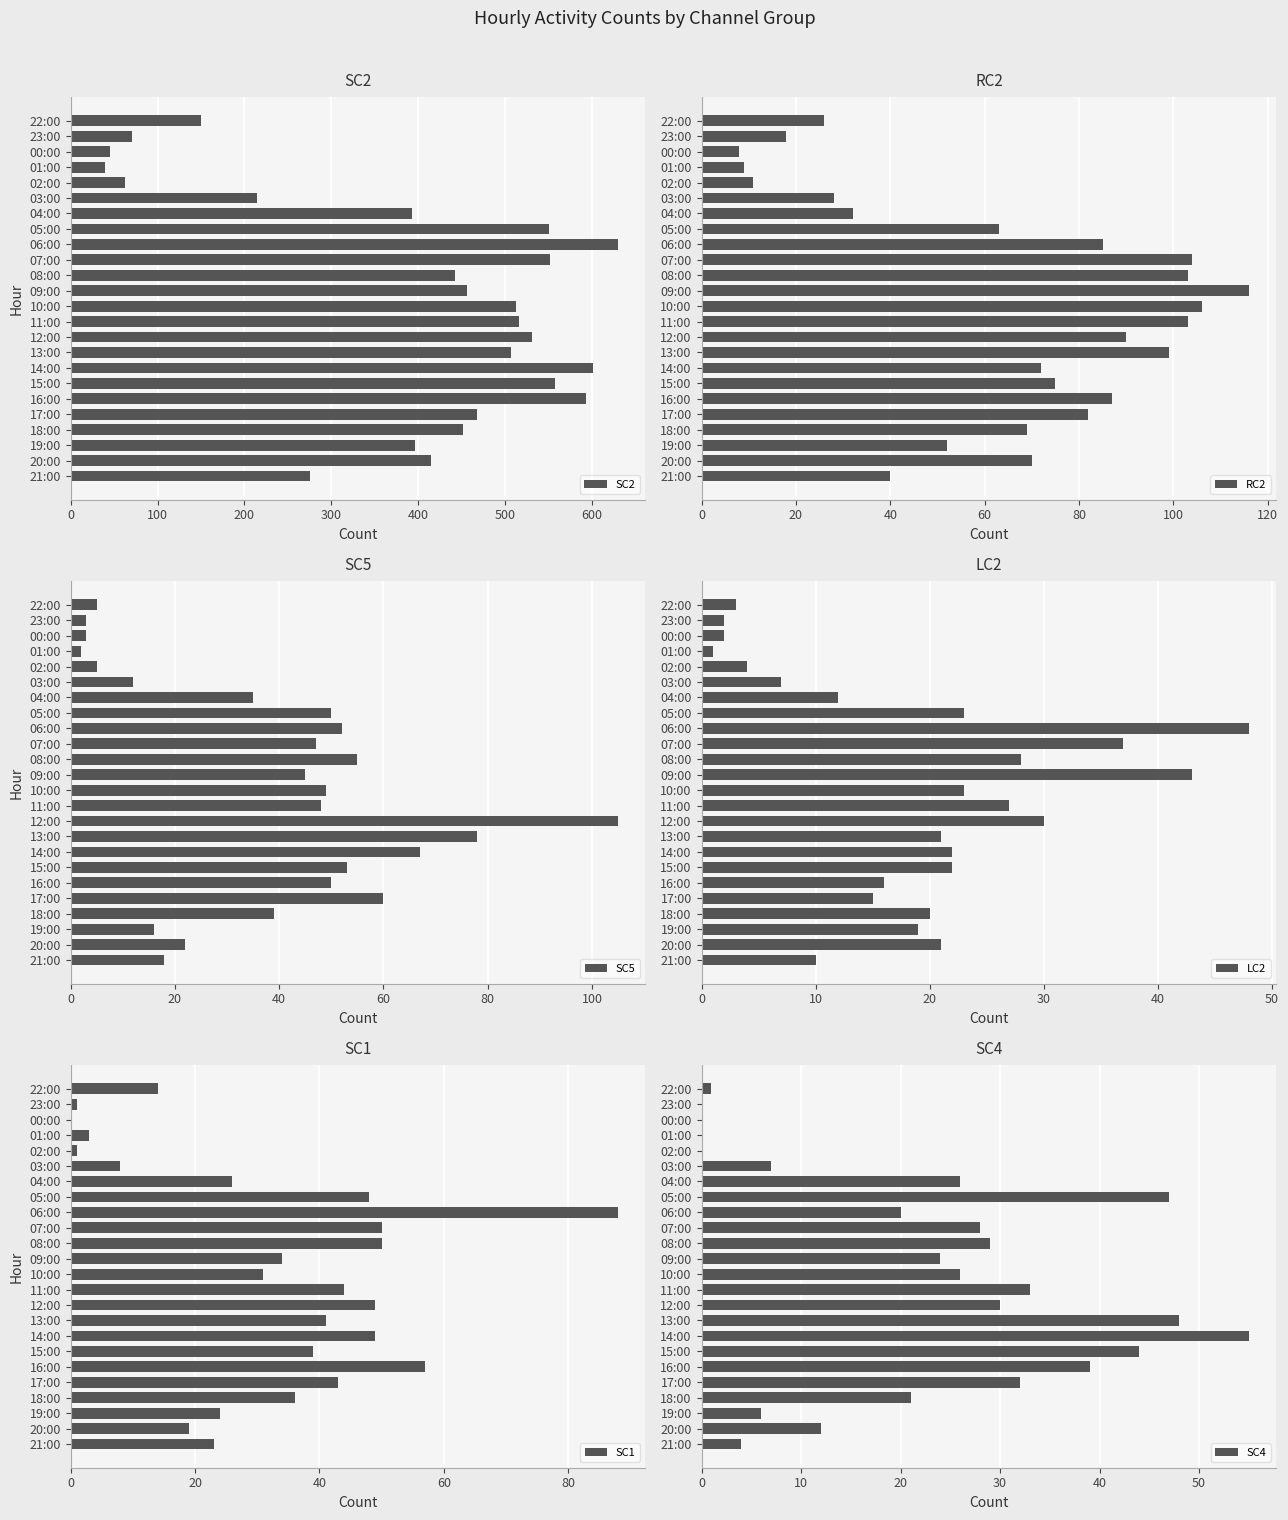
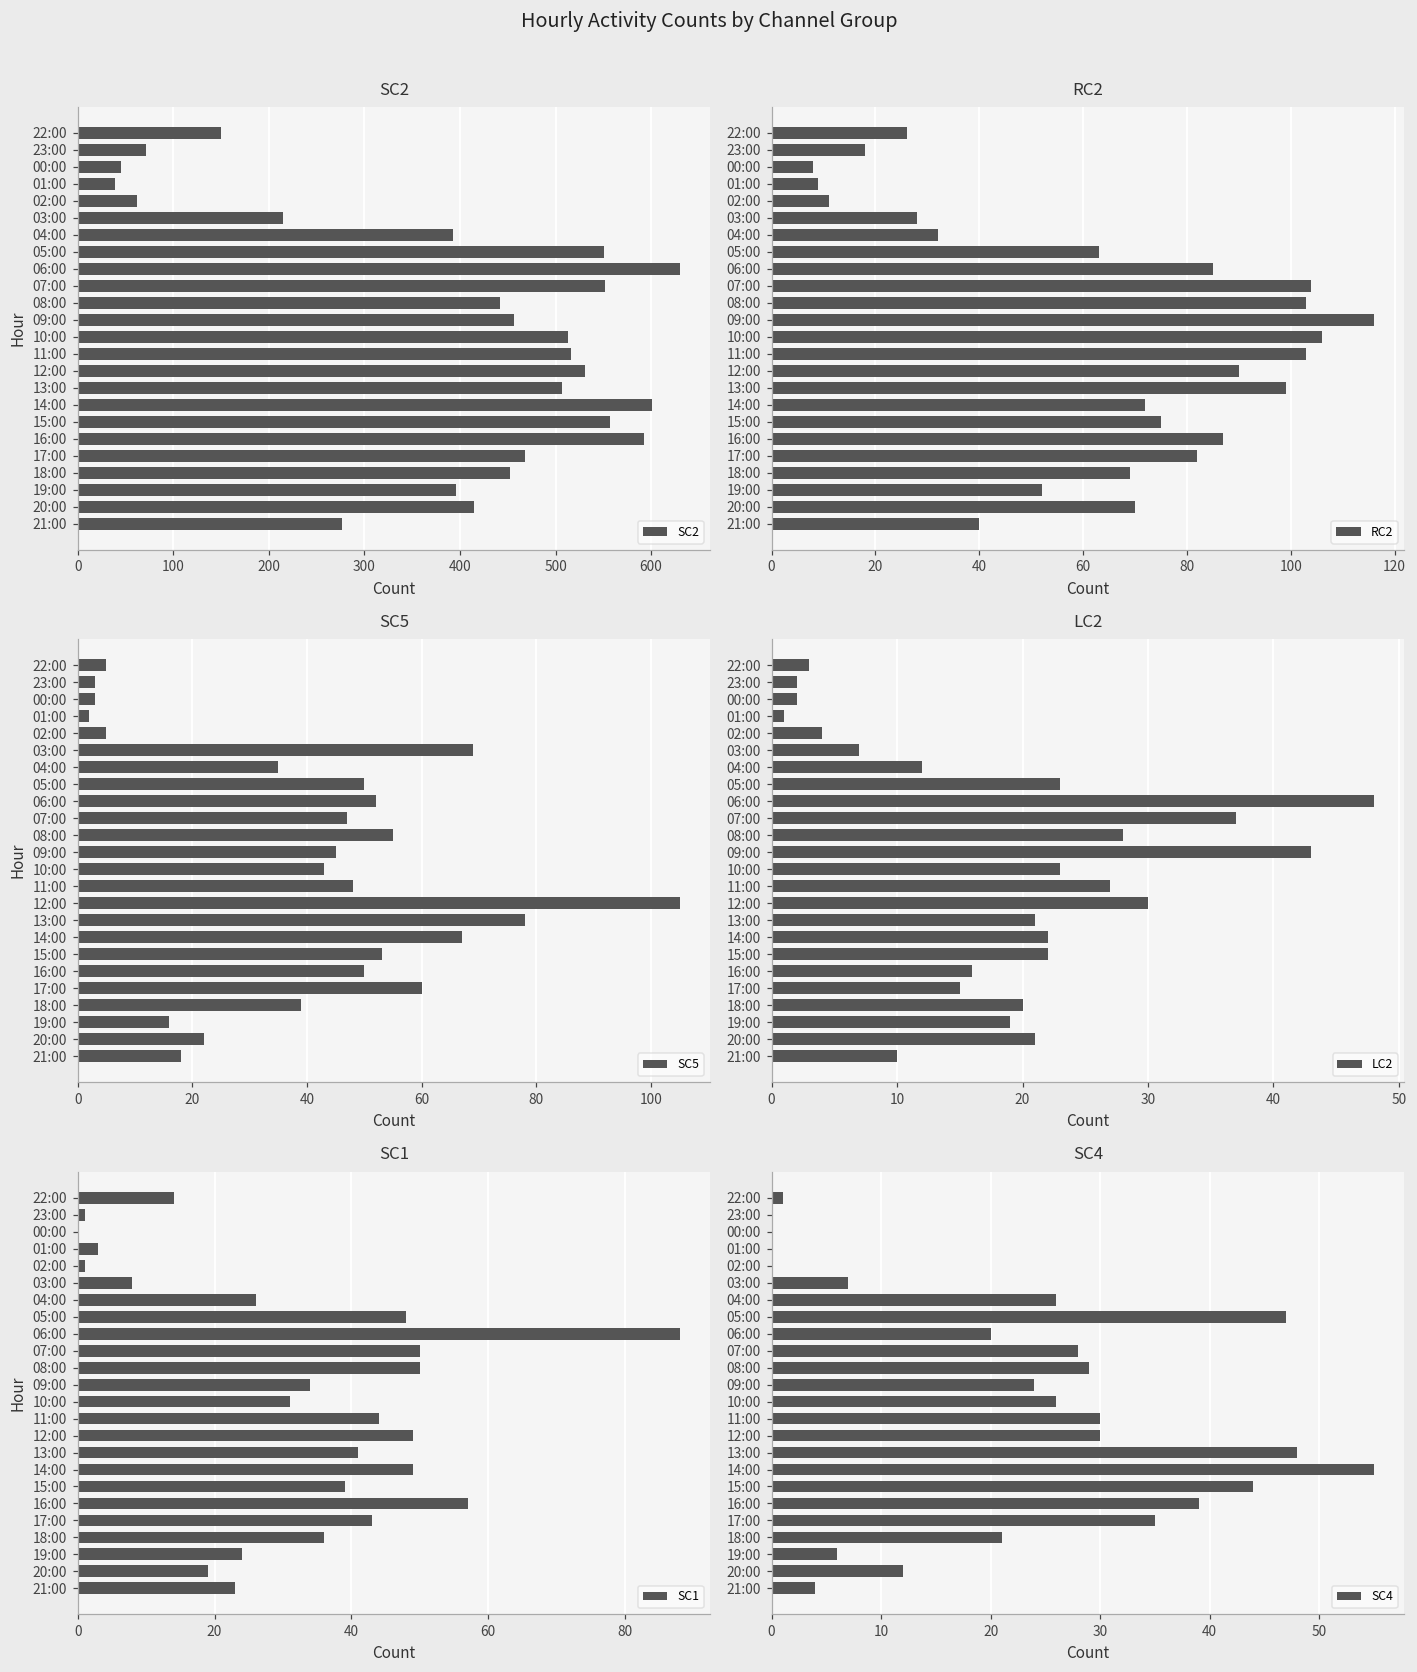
  {
    "SC2": {
      "22:00": 150,
      "23:00": 70,
      "00:00": 50,
      "01:00": 40,
      "02:00": 60,
      "03:00": 220,
      "04:00": 390,
      "05:00": 550,
      "06:00": 630,
      "07:00": 550,
      "08:00": 440,
      "09:00": 460,
      "10:00": 510,
      "11:00": 520,
      "12:00": 530,
      "13:00": 510,
      "14:00": 600,
      "15:00": 560,
      "16:00": 590,
      "17:00": 470,
      "18:00": 450,
      "19:00": 400,
      "20:00": 420,
      "21:00": 280
    },
    "RC2": {
      "22:00": 26,
      "23:00": 18,
      "00:00": 8,
      "01:00": 9,
      "02:00": 11,
      "03:00": 28,
      "04:00": 32,
      "05:00": 63,
      "06:00": 85,
      "07:00": 104,
      "08:00": 103,
      "09:00": 116,
      "10:00": 106,
      "11:00": 103,
      "12:00": 90,
      "13:00": 99,
      "14:00": 72,
      "15:00": 75,
      "16:00": 87,
      "17:00": 82,
      "18:00": 69,
      "19:00": 52,
      "20:00": 70,
      "21:00": 40
    },
    "SC5": {
      "22:00": 5,
      "23:00": 3,
      "00:00": 3,
      "01:00": 2,
      "02:00": 5,
-     "03:00": 12,
+     "03:00": 69,
      "04:00": 35,
      "05:00": 50,
      "06:00": 52,
      "07:00": 47,
      "08:00": 55,
      "09:00": 45,
-     "10:00": 49,
+     "10:00": 43,
      "11:00": 48,
      "12:00": 105,
      "13:00": 78,
      "14:00": 67,
      "15:00": 53,
      "16:00": 50,
      "17:00": 60,
      "18:00": 39,
      "19:00": 16,
      "20:00": 22,
      "21:00": 18
    },
    "LC2": {
      "22:00": 3.0,
      "23:00": 2.0,
      "00:00": 2.0,
      "01:00": 1.0,
      "02:00": 4.0,
      "03:00": 7.0,
      "04:00": 12.0,
      "05:00": 23.0,
      "06:00": 48.0,
      "07:00": 37.0,
      "08:00": 28.0,
      "09:00": 43.0,
      "10:00": 23.0,
      "11:00": 27.0,
      "12:00": 30.0,
      "13:00": 21.0,
      "14:00": 22.0,
      "15:00": 22.0,
      "16:00": 16.0,
      "17:00": 15.0,
      "18:00": 20.0,
      "19:00": 19.0,
      "20:00": 21.0,
      "21:00": 10.0
    },
    "SC1": {
      "22:00": 14,
      "23:00": 1,
      "00:00": 0,
      "01:00": 3,
      "02:00": 1,
      "03:00": 8,
      "04:00": 26,
      "05:00": 48,
      "06:00": 88,
      "07:00": 50,
      "08:00": 50,
      "09:00": 34,
      "10:00": 31,
      "11:00": 44,
      "12:00": 49,
      "13:00": 41,
      "14:00": 49,
      "15:00": 39,
      "16:00": 57,
      "17:00": 43,
      "18:00": 36,
      "19:00": 24,
      "20:00": 19,
      "21:00": 23
    },
    "SC4": {
      "22:00": 1,
      "23:00": 0,
      "00:00": 0,
      "01:00": 0,
      "02:00": 0,
      "03:00": 7,
      "04:00": 26,
      "05:00": 47,
      "06:00": 20,
      "07:00": 28,
      "08:00": 29,
      "09:00": 24,
      "10:00": 26,
-     "11:00": 33,
+     "11:00": 30,
      "12:00": 30,
      "13:00": 48,
      "14:00": 55,
      "15:00": 44,
      "16:00": 39,
-     "17:00": 32,
+     "17:00": 35,
      "18:00": 21,
      "19:00": 6,
      "20:00": 12,
      "21:00": 4
    }
  }
